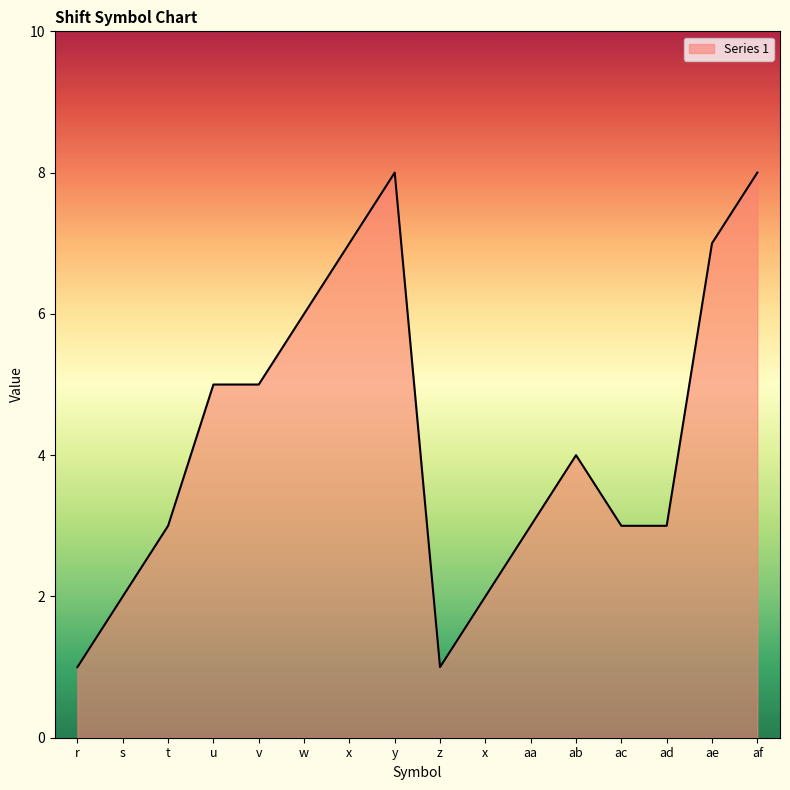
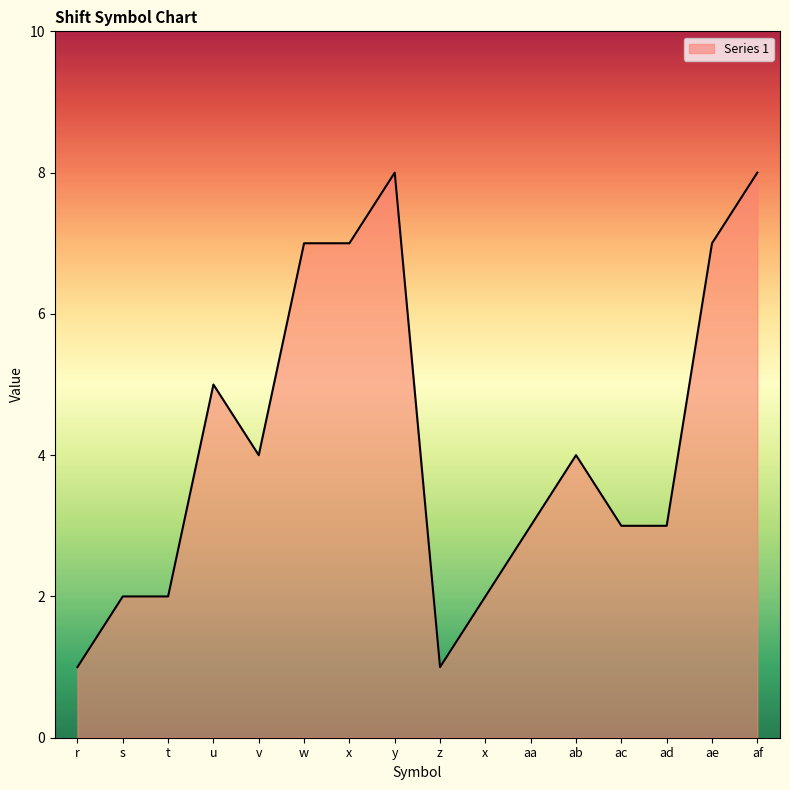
  {
    "r": 1,
    "s": 2,
-   "t": 3,
+   "t": 2,
    "u": 5,
-   "v": 5,
-   "w": 6,
+   "v": 4,
+   "w": 7,
    "y": 8,
    "z": 1,
    "aa": 3,
    "ab": 4,
    "ac": 3,
    "ad": 3,
    "ae": 7,
    "af": 8
  }
